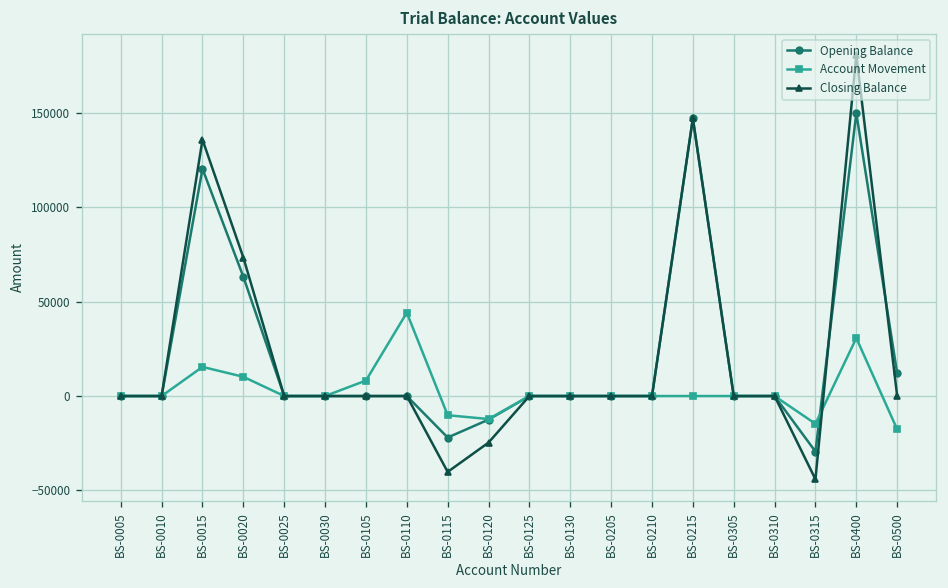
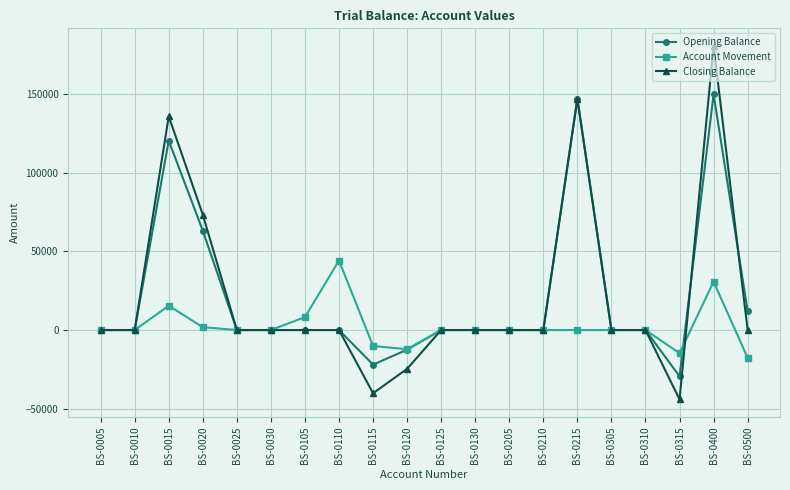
  {
    "Account Movement": {
      "BS-0015": 15000,
-     "BS-0020": 10000,
+     "BS-0020": 2000,
      "BS-0105": 8000,
      "BS-0110": 44000,
      "BS-0115": -10000,
      "BS-0215": 0,
      "BS-0315": -15000,
      "BS-0400": 31000,
      "BS-0500": -18000
    }
  }
